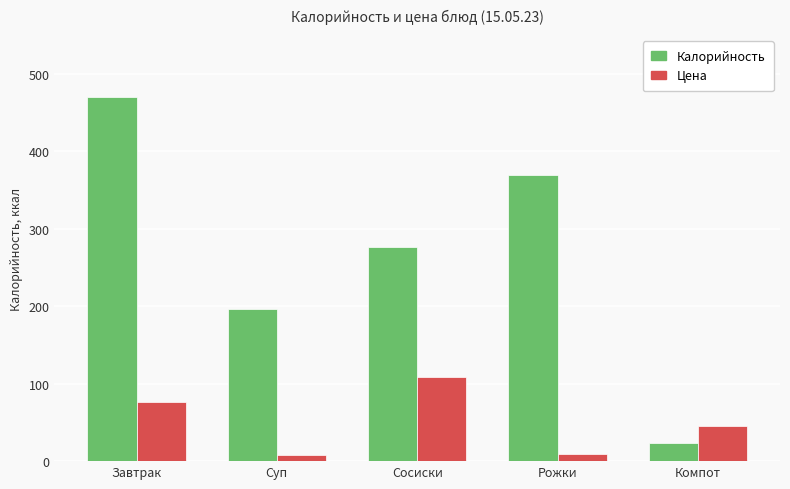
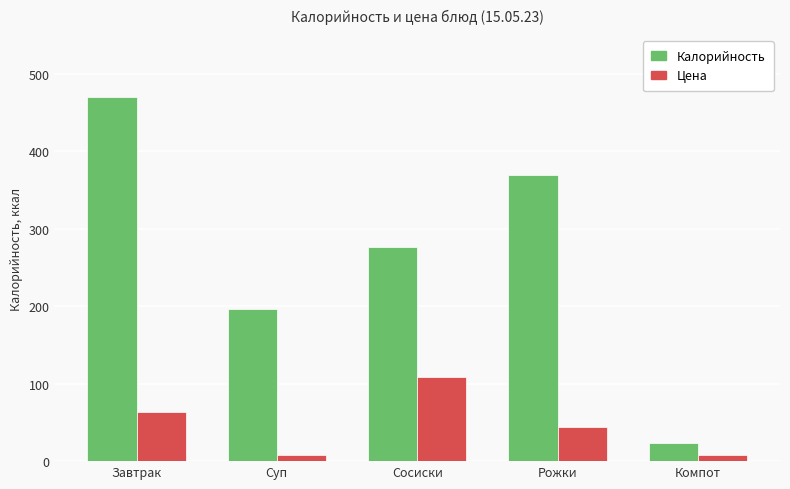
  {
    "Калорийность": {
      "Завтрак": 470,
      "Суп": 200,
      "Сосиски": 280,
      "Рожки": 370,
      "Компот": 20
    },
    "Цена": {
-     "Завтрак": 80,
+     "Завтрак": 60,
      "Суп": 10,
      "Сосиски": 110,
-     "Рожки": 10,
-     "Компот": 50
+     "Рожки": 40,
+     "Компот": 10
    }
  }
